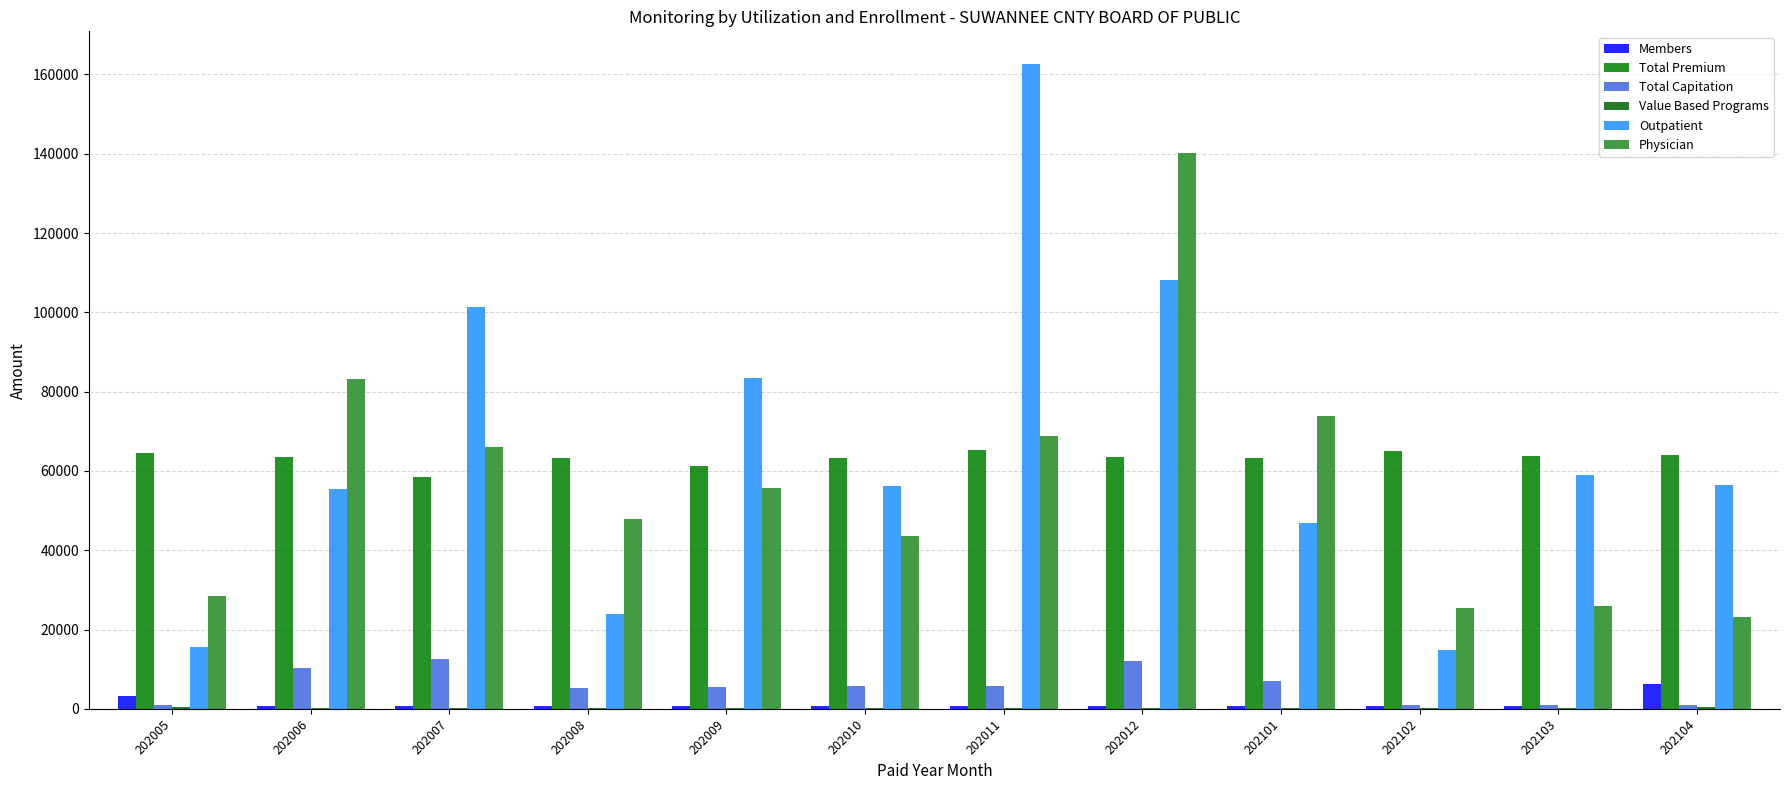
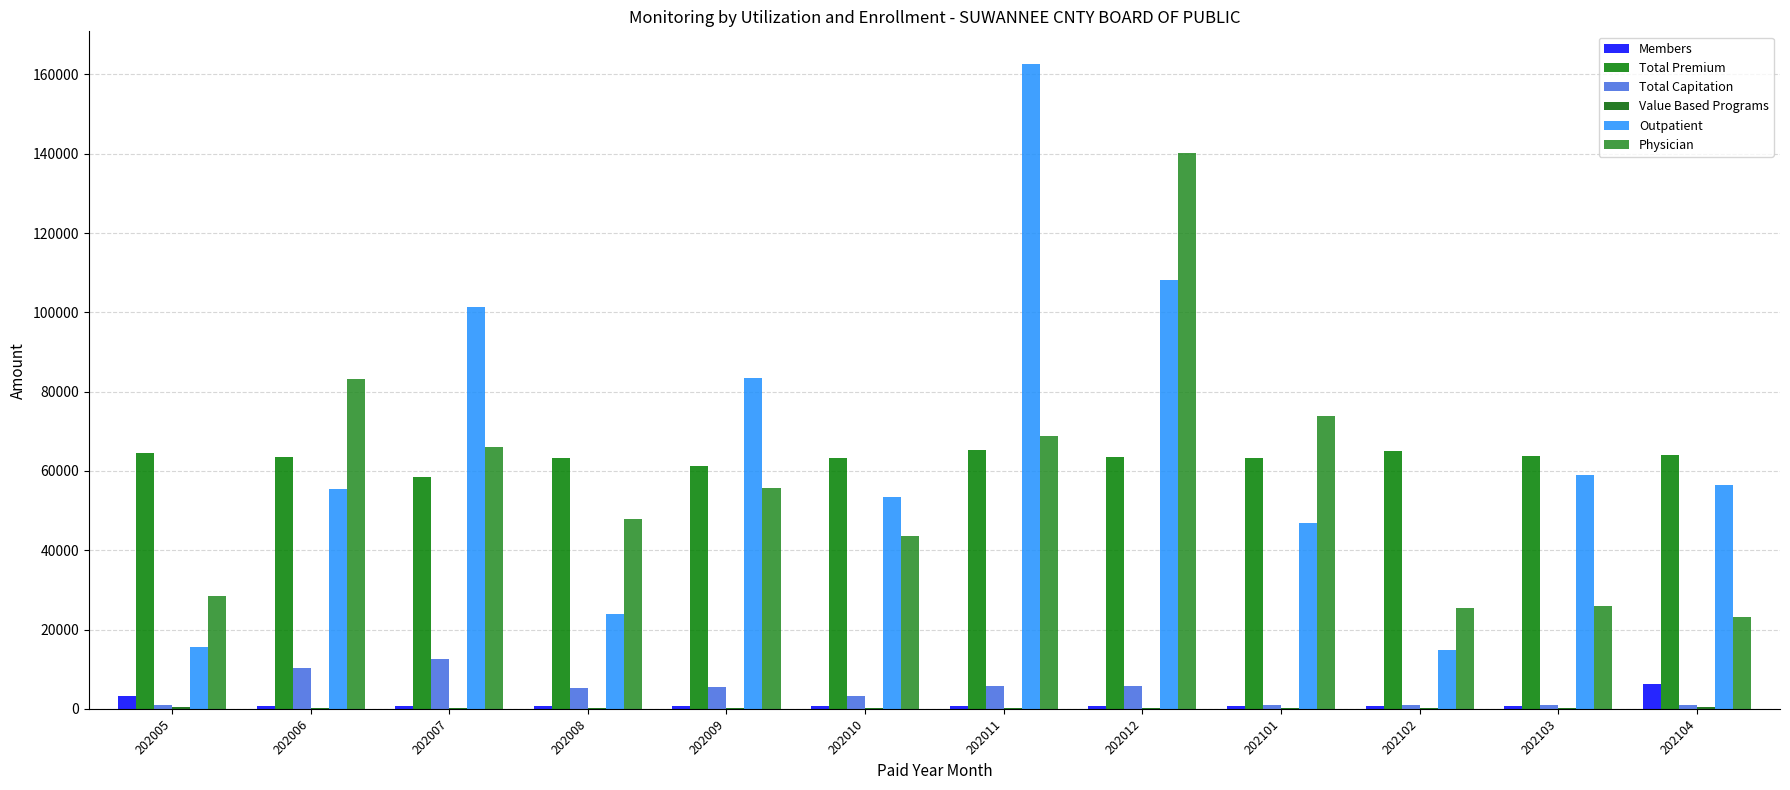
  {
    "Members": {
      "202005": 3000,
      "202006": 1000,
      "202007": 1000,
      "202009": 1000,
      "202010": 1000,
      "202011": 1000,
      "202012": 1000,
      "202101": 1000,
      "202102": 1000,
      "202103": 1000,
      "202104": 6000
    },
    "Total Capitation": {
      "202005": 1000,
      "202006": 10000,
      "202007": 13000,
      "202008": 5000,
      "202009": 5000,
-     "202010": 6000,
+     "202010": 3000,
      "202011": 6000,
-     "202012": 12000,
-     "202101": 7000,
+     "202012": 6000,
+     "202101": 1000,
      "202102": 1000,
      "202103": 1000,
      "202104": 1000
    },
    "Outpatient": {
      "202005": 16000,
      "202006": 56000,
      "202007": 101000,
      "202008": 24000,
      "202009": 83000,
-     "202010": 56000,
+     "202010": 53000,
      "202011": 163000,
      "202012": 108000,
      "202101": 47000,
      "202102": 15000,
      "202103": 59000,
      "202104": 56000
    }
  }
